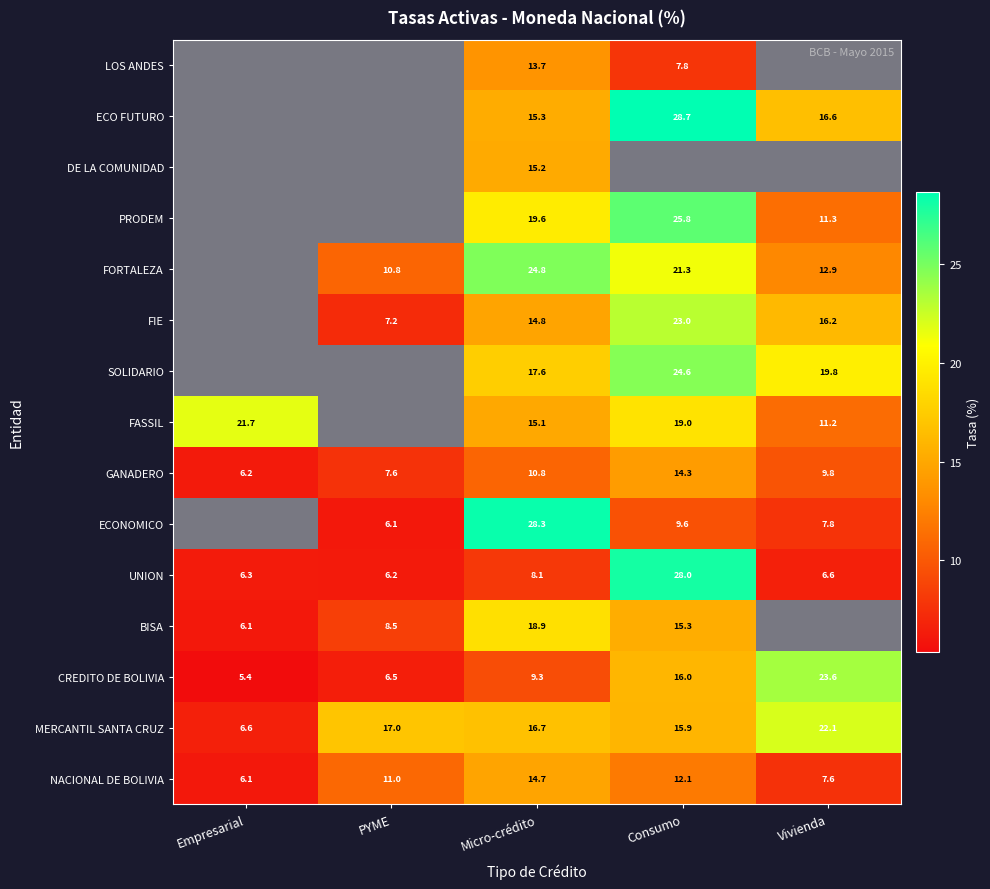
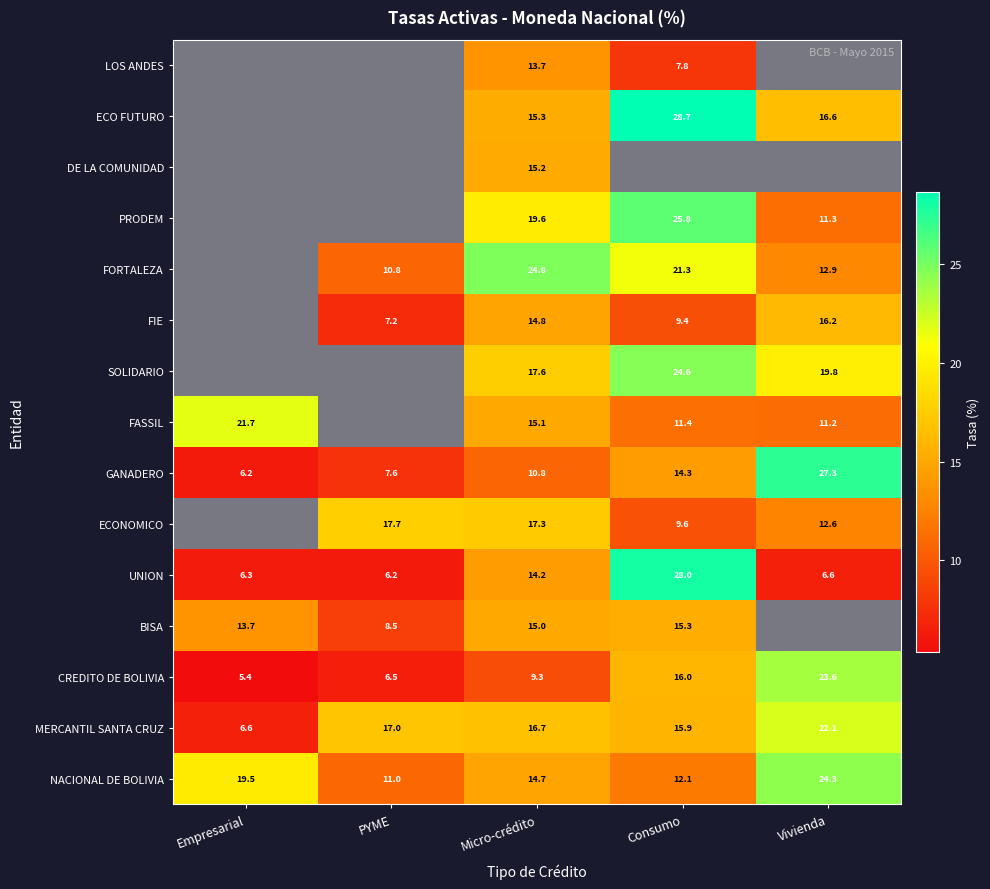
  {
    "LOS ANDES": {
      "Micro-crédito": 13.7,
      "Consumo": 7.8
    },
    "ECO FUTURO": {
      "Micro-crédito": 15.3,
      "Consumo": 28.7,
      "Vivienda": 16.6
    },
    "DE LA COMUNIDAD": {
      "Micro-crédito": 15.2
    },
    "PRODEM": {
      "Micro-crédito": 19.6,
      "Consumo": 25.8,
      "Vivienda": 11.3
    },
    "FORTALEZA": {
      "PYME": 10.8,
      "Micro-crédito": 24.8,
      "Consumo": 21.3,
      "Vivienda": 12.9
    },
    "FIE": {
      "PYME": 7.2,
      "Micro-crédito": 14.8,
-     "Consumo": 23.0,
+     "Consumo": 9.4,
      "Vivienda": 16.2
    },
    "SOLIDARIO": {
      "Micro-crédito": 17.6,
      "Consumo": 24.6,
      "Vivienda": 19.8
    },
    "FASSIL": {
      "Empresarial": 21.7,
      "Micro-crédito": 15.1,
-     "Consumo": 19.0,
+     "Consumo": 11.4,
      "Vivienda": 11.2
    },
    "GANADERO": {
      "Empresarial": 6.2,
      "PYME": 7.6,
      "Micro-crédito": 10.8,
      "Consumo": 14.3,
-     "Vivienda": 9.8
+     "Vivienda": 27.3
    },
    "ECONOMICO": {
-     "PYME": 6.1,
-     "Micro-crédito": 28.3,
+     "PYME": 17.7,
+     "Micro-crédito": 17.3,
      "Consumo": 9.6,
-     "Vivienda": 7.8
+     "Vivienda": 12.6
    },
    "UNION": {
      "Empresarial": 6.3,
      "PYME": 6.2,
-     "Micro-crédito": 8.1,
+     "Micro-crédito": 14.2,
      "Consumo": 28.0,
      "Vivienda": 6.6
    },
    "BISA": {
-     "Empresarial": 6.1,
+     "Empresarial": 13.7,
      "PYME": 8.5,
-     "Micro-crédito": 18.9,
+     "Micro-crédito": 15.0,
      "Consumo": 15.3
    },
    "CREDITO DE BOLIVIA": {
      "Empresarial": 5.4,
      "PYME": 6.5,
      "Micro-crédito": 9.3,
      "Consumo": 16.0,
      "Vivienda": 23.6
    },
    "MERCANTIL SANTA CRUZ": {
      "Empresarial": 6.6,
      "PYME": 17.0,
      "Micro-crédito": 16.7,
      "Consumo": 15.9,
      "Vivienda": 22.1
    },
    "NACIONAL DE BOLIVIA": {
-     "Empresarial": 6.1,
+     "Empresarial": 19.5,
      "PYME": 11.0,
      "Micro-crédito": 14.7,
      "Consumo": 12.1,
-     "Vivienda": 7.6
+     "Vivienda": 24.3
    }
  }
